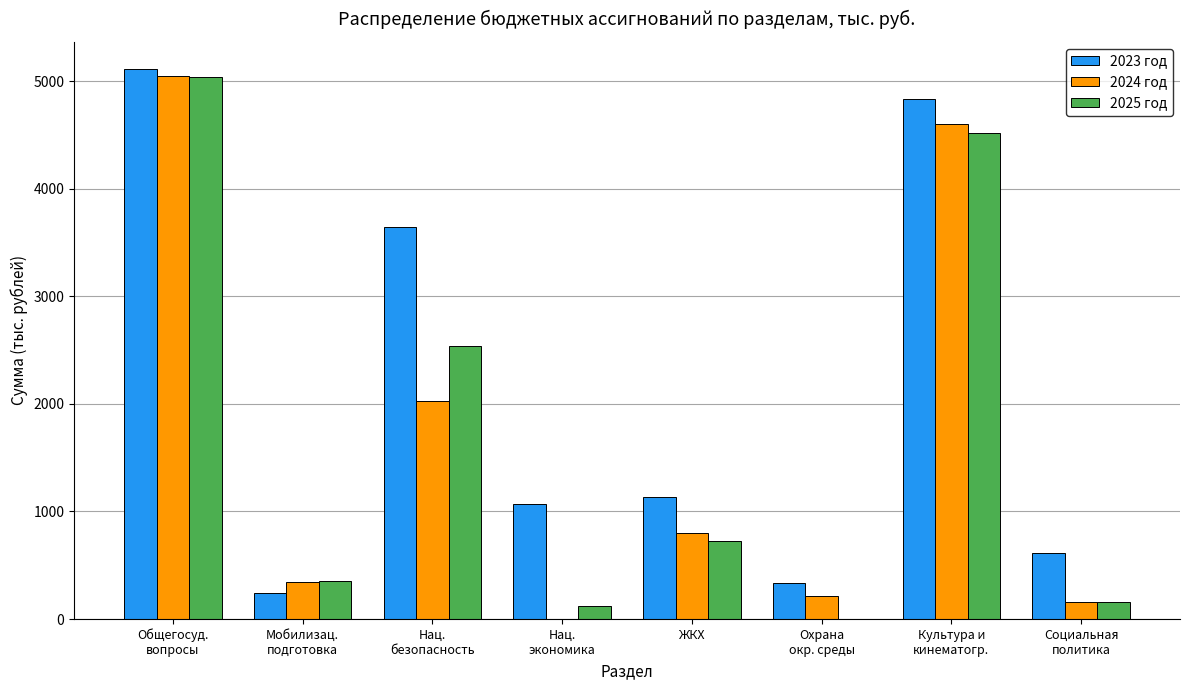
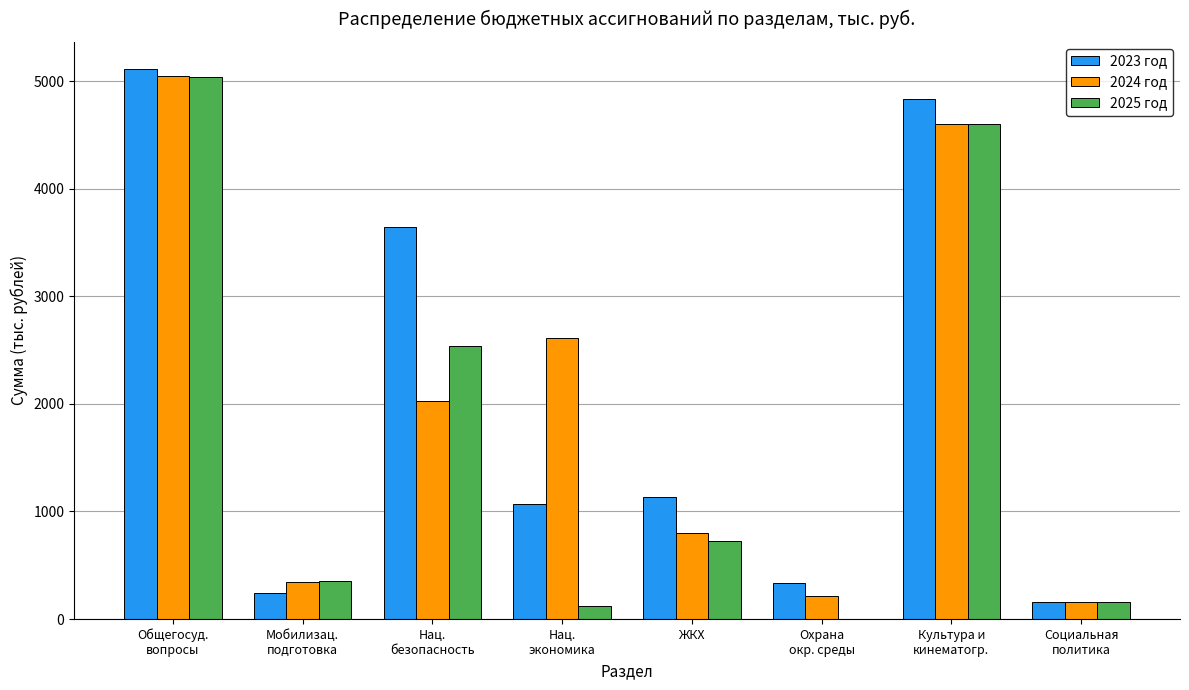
  {
    "2023 год": {
      "Общегосуд. вопросы": 5110,
      "Мобилизац. подготовка": 240,
      "Нац. безопасность": 3650,
      "Нац. экономика": 1070,
      "ЖКХ": 1140,
      "Охрана окр. среды": 340,
      "Культура и кинематогр.": 4830,
-     "Социальная политика": 620
+     "Социальная политика": 160
    },
    "2024 год": {
      "Общегосуд. вопросы": 5050,
      "Мобилизац. подготовка": 340,
      "Нац. безопасность": 2030,
-     "Нац. экономика": 0,
+     "Нац. экономика": 2620,
      "ЖКХ": 800,
      "Охрана окр. среды": 220,
      "Культура и кинематогр.": 4600,
      "Социальная политика": 160
    },
    "2025 год": {
      "Общегосуд. вопросы": 5040,
      "Мобилизац. подготовка": 350,
      "Нац. безопасность": 2540,
      "Нац. экономика": 120,
      "ЖКХ": 720,
      "Охрана окр. среды": 0,
-     "Культура и кинематогр.": 4520,
+     "Культура и кинематогр.": 4600,
      "Социальная политика": 160
    }
  }
